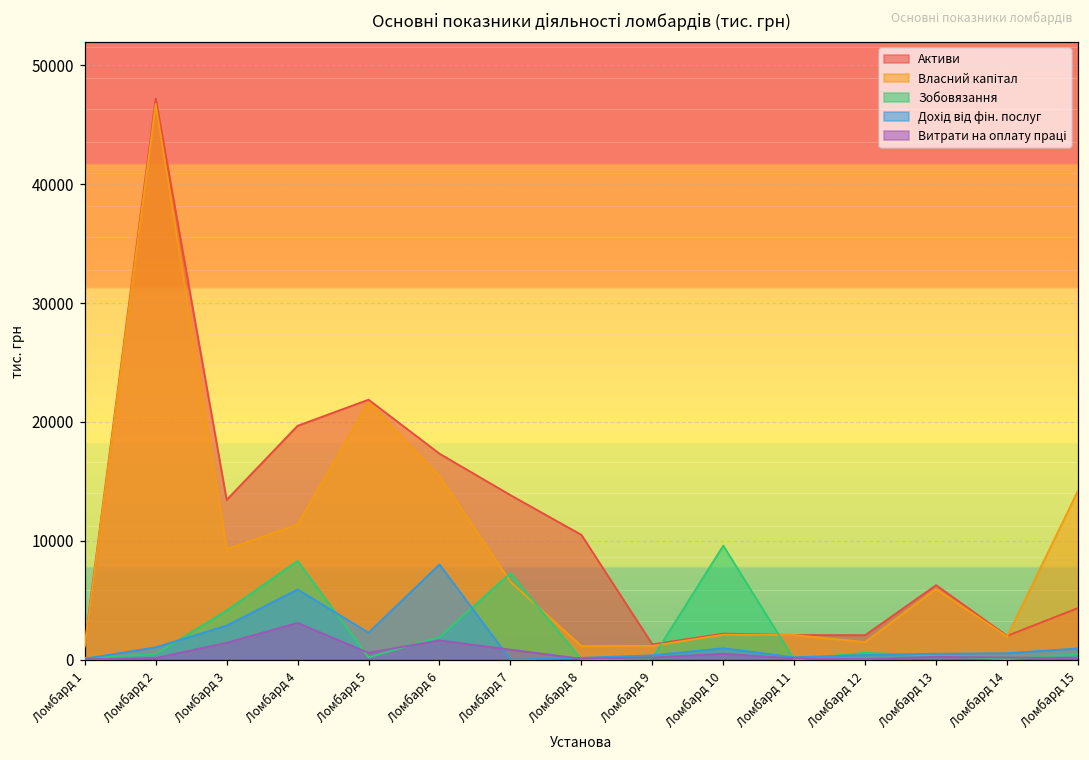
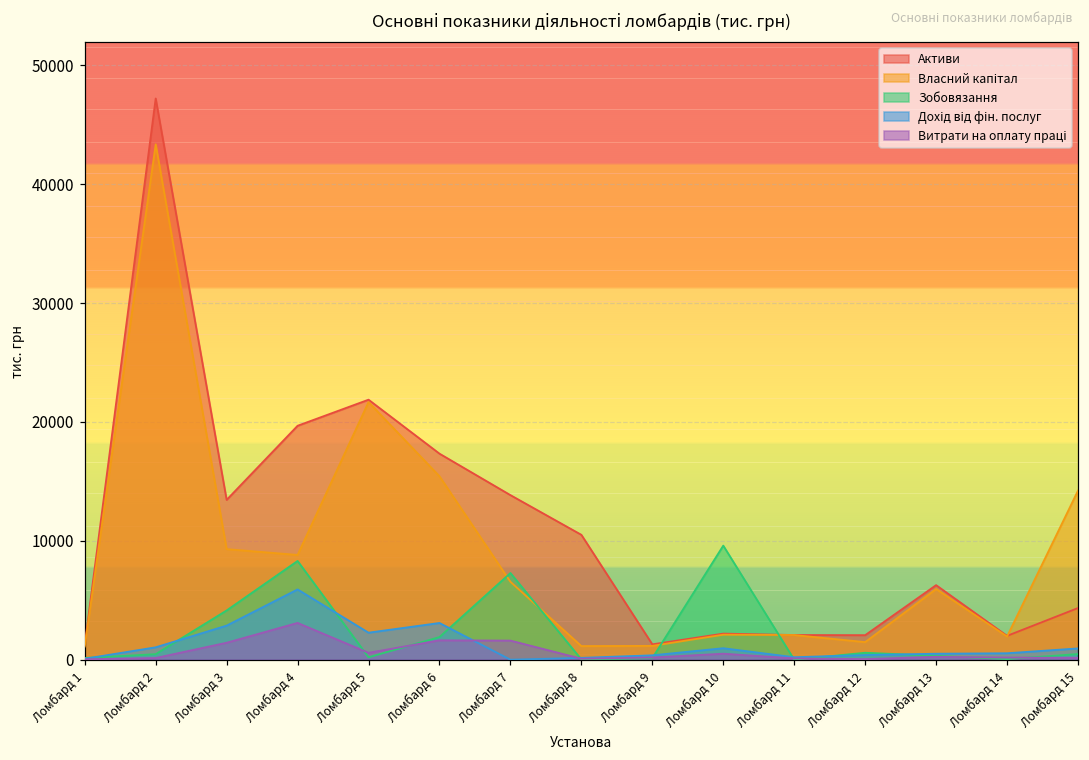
  {
    "Активи": {
      "Ломбард 2": 47200,
      "Ломбард 3": 13400,
      "Ломбард 4": 19700,
      "Ломбард 6": 17300,
      "Ломбард 7": 13800,
      "Ломбард 8": 10500,
      "Ломбард 12": 2100,
      "Ломбард 13": 6300,
      "Ломбард 15": 4300
    },
    "Власний капітал": {
-     "Ломбард 2": 46700,
+     "Ломбард 2": 43300,
      "Ломбард 3": 9300,
-     "Ломбард 4": 11400,
+     "Ломбард 4": 8800,
      "Ломбард 6": 15400,
      "Ломбард 7": 6600,
      "Ломбард 8": 1100,
      "Ломбард 12": 1500,
      "Ломбард 13": 5900,
      "Ломбард 15": 14200
    },
    "Зобовязання": {
      "Ломбард 2": 500,
      "Ломбард 3": 4100,
      "Ломбард 4": 8300,
      "Ломбард 5": 200,
      "Ломбард 6": 1900,
      "Ломбард 7": 7300,
      "Ломбард 10": 9600,
      "Ломбард 15": 500
    },
    "Дохід від фін. послуг": {
      "Ломбард 2": 1000,
      "Ломбард 3": 2900,
      "Ломбард 4": 5900,
      "Ломбард 5": 2300,
-     "Ломбард 6": 8000,
+     "Ломбард 6": 3100,
      "Ломбард 7": 0,
      "Ломбард 10": 1000,
      "Ломбард 14": 500,
      "Ломбард 15": 900
    },
    "Витрати на оплату праці": {
      "Ломбард 2": 100,
      "Ломбард 3": 1400,
      "Ломбард 4": 3100,
      "Ломбард 5": 600,
      "Ломбард 6": 1600,
-     "Ломбард 7": 800,
+     "Ломбард 7": 1600,
      "Ломбард 10": 500,
      "Ломбард 12": 0,
      "Ломбард 15": 200
    }
  }
